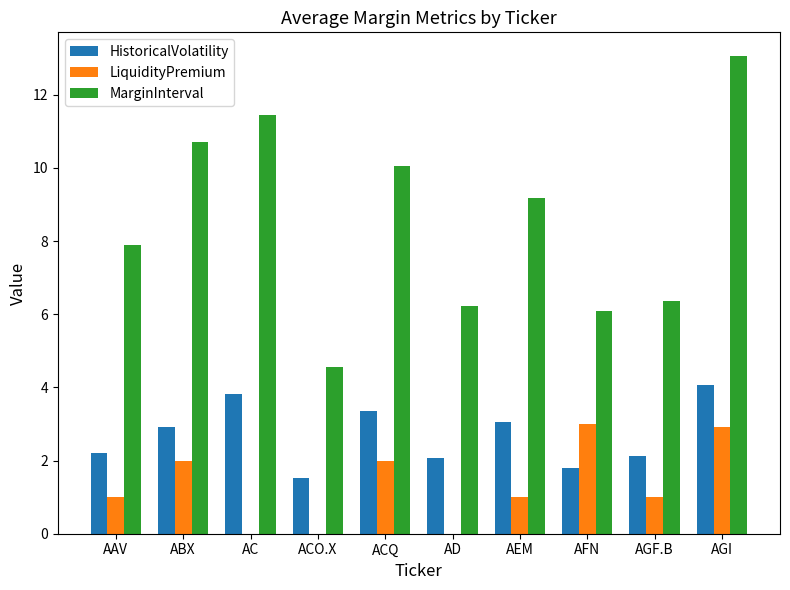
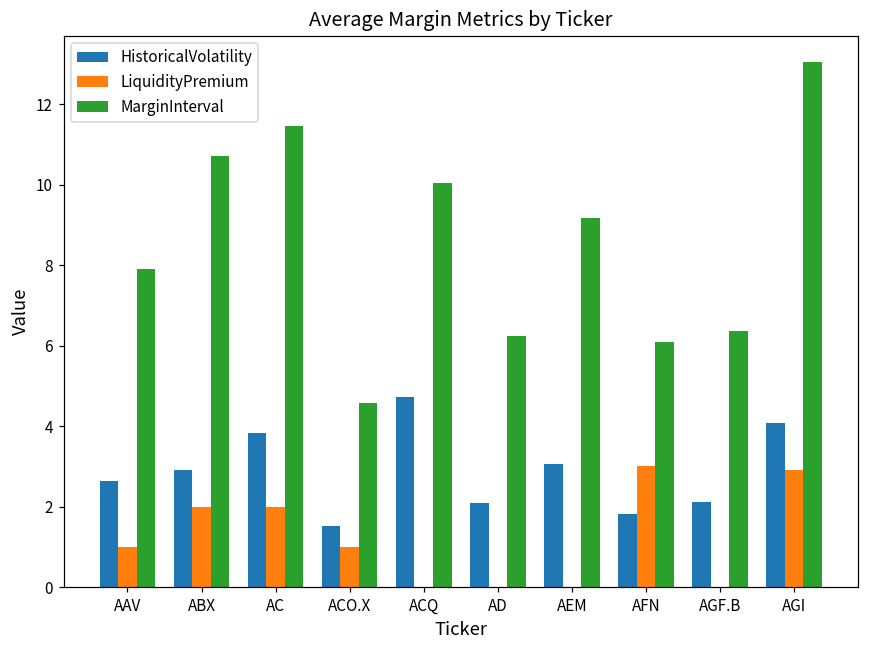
  {
    "HistoricalVolatility": {
-     "AAV": 2.2,
+     "AAV": 2.6,
      "ABX": 2.9,
      "AC": 3.8,
      "ACO.X": 1.5,
-     "ACQ": 3.3,
+     "ACQ": 4.7,
      "AD": 2.1,
      "AEM": 3.1,
      "AFN": 1.8,
      "AGF.B": 2.1,
      "AGI": 4.1
    },
    "LiquidityPremium": {
      "AAV": 1,
      "ABX": 2,
-     "AC": 0,
-     "ACO.X": 0,
-     "ACQ": 2,
+     "AC": 2,
+     "ACO.X": 1,
+     "ACQ": 0,
      "AD": 0,
-     "AEM": 1,
+     "AEM": 0,
      "AFN": 3,
-     "AGF.B": 1,
+     "AGF.B": 0,
      "AGI": 2.9
    },
    "MarginInterval": {
      "AAV": 7.9,
      "ABX": 10.7,
      "AC": 11.5,
      "ACO.X": 4.6,
      "ACQ": 10.0,
      "AD": 6.2,
      "AEM": 9.2,
      "AFN": 6.1,
      "AGF.B": 6.4,
      "AGI": 13.1
    }
  }
